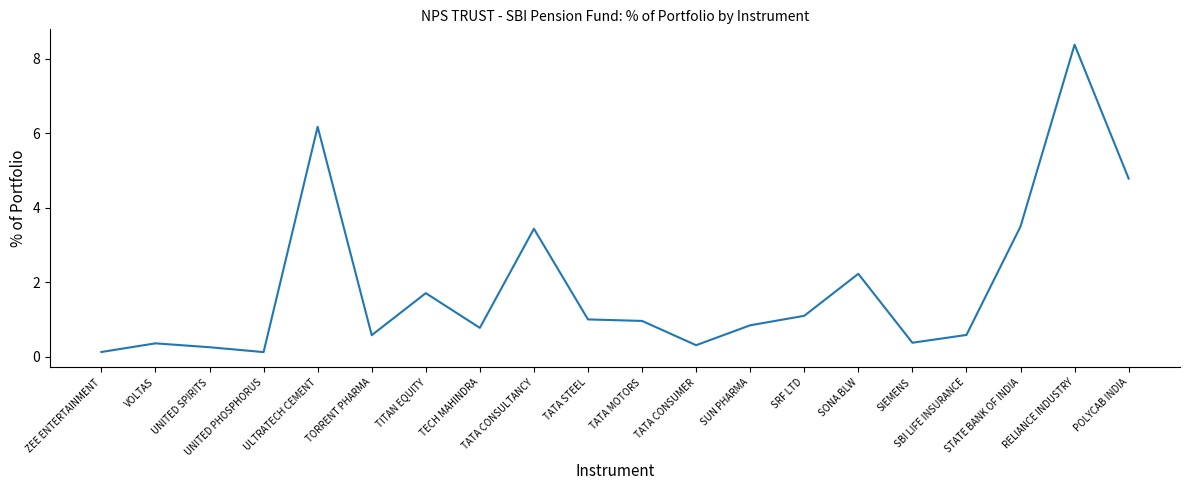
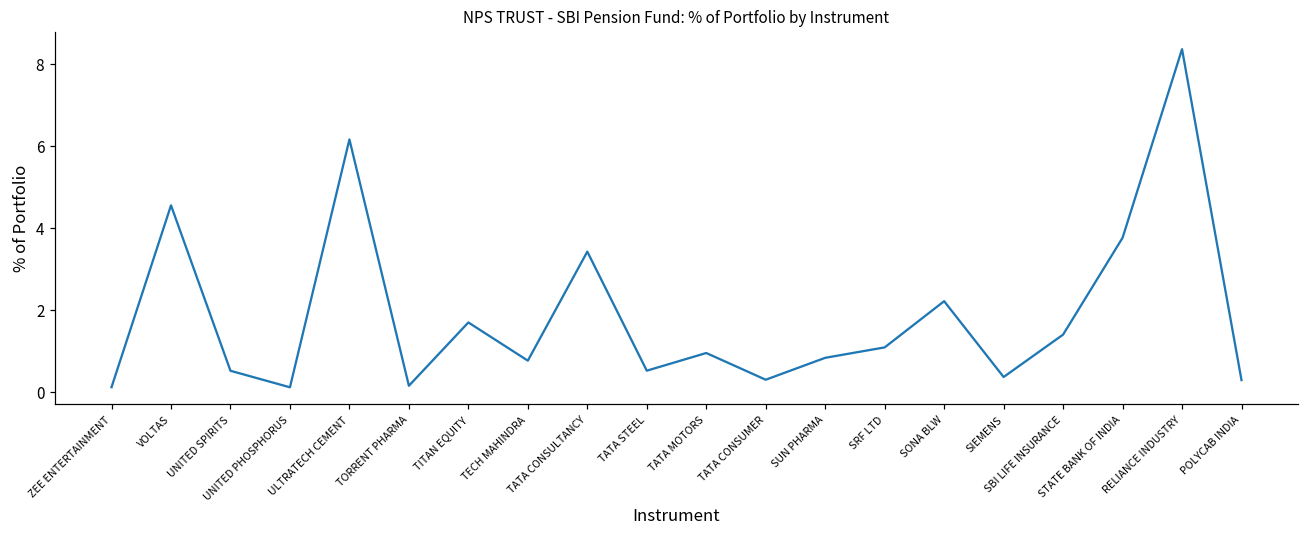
  {
    "ZEE ENTERTAINMENT": 0.1,
-   "VOLTAS": 0.4,
-   "UNITED SPIRITS": 0.3,
+   "VOLTAS": 4.6,
+   "UNITED SPIRITS": 0.5,
    "UNITED PHOSPHORUS": 0.1,
    "ULTRATECH CEMENT": 6.2,
-   "TORRENT PHARMA": 0.6,
+   "TORRENT PHARMA": 0.2,
    "TITAN EQUITY": 1.7,
    "TECH MAHINDRA": 0.8,
    "TATA CONSULTANCY": 3.4,
-   "TATA STEEL": 1.0,
+   "TATA STEEL": 0.5,
    "TATA MOTORS": 1.0,
    "TATA CONSUMER": 0.3,
    "SUN PHARMA": 0.8,
    "SRF LTD": 1.1,
    "SONA BLW": 2.2,
    "SIEMENS": 0.4,
-   "SBI LIFE INSURANCE": 0.6,
-   "STATE BANK OF INDIA": 3.5,
+   "SBI LIFE INSURANCE": 1.4,
+   "STATE BANK OF INDIA": 3.8,
    "RELIANCE INDUSTRY": 8.4,
-   "POLYCAB INDIA": 4.8
+   "POLYCAB INDIA": 0.3
  }
